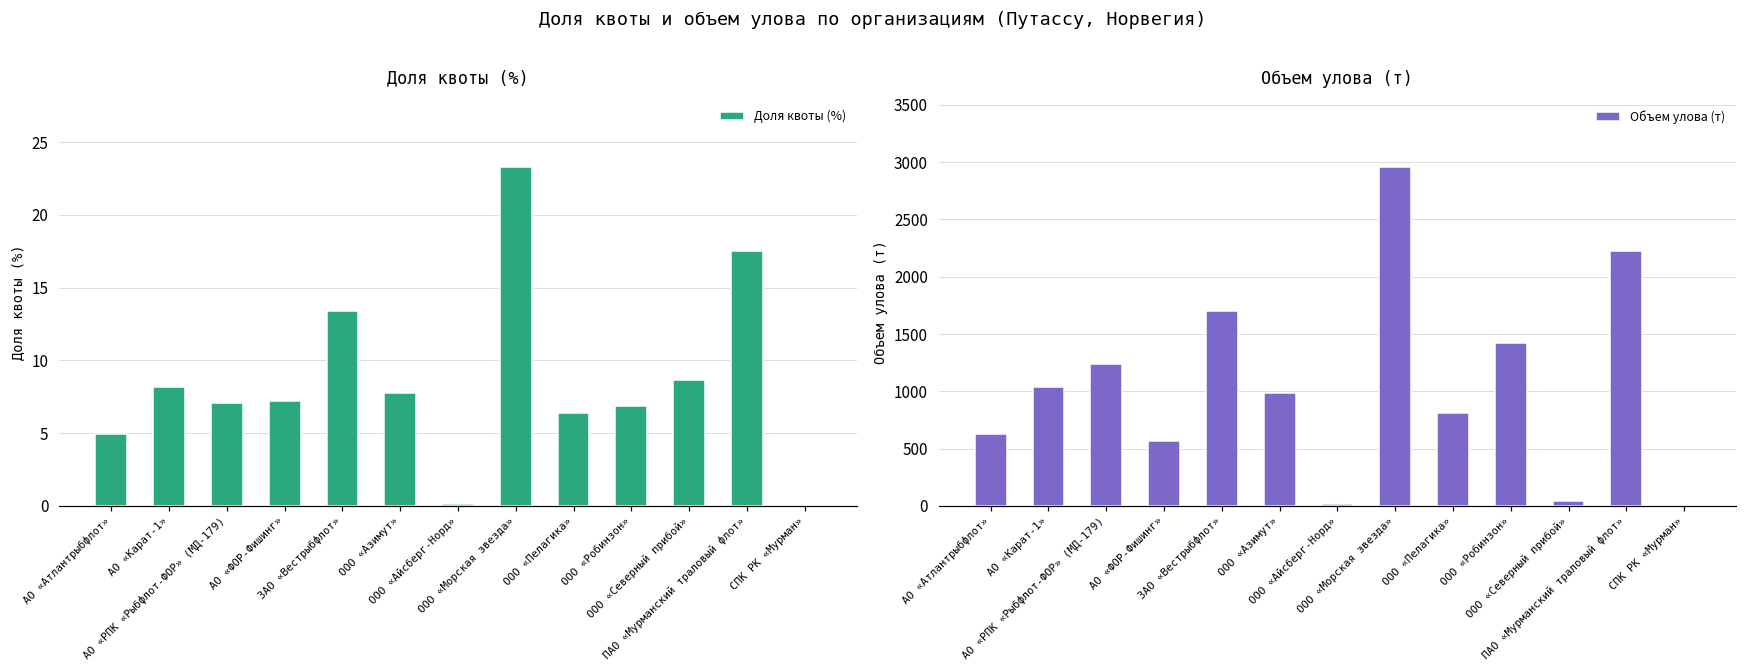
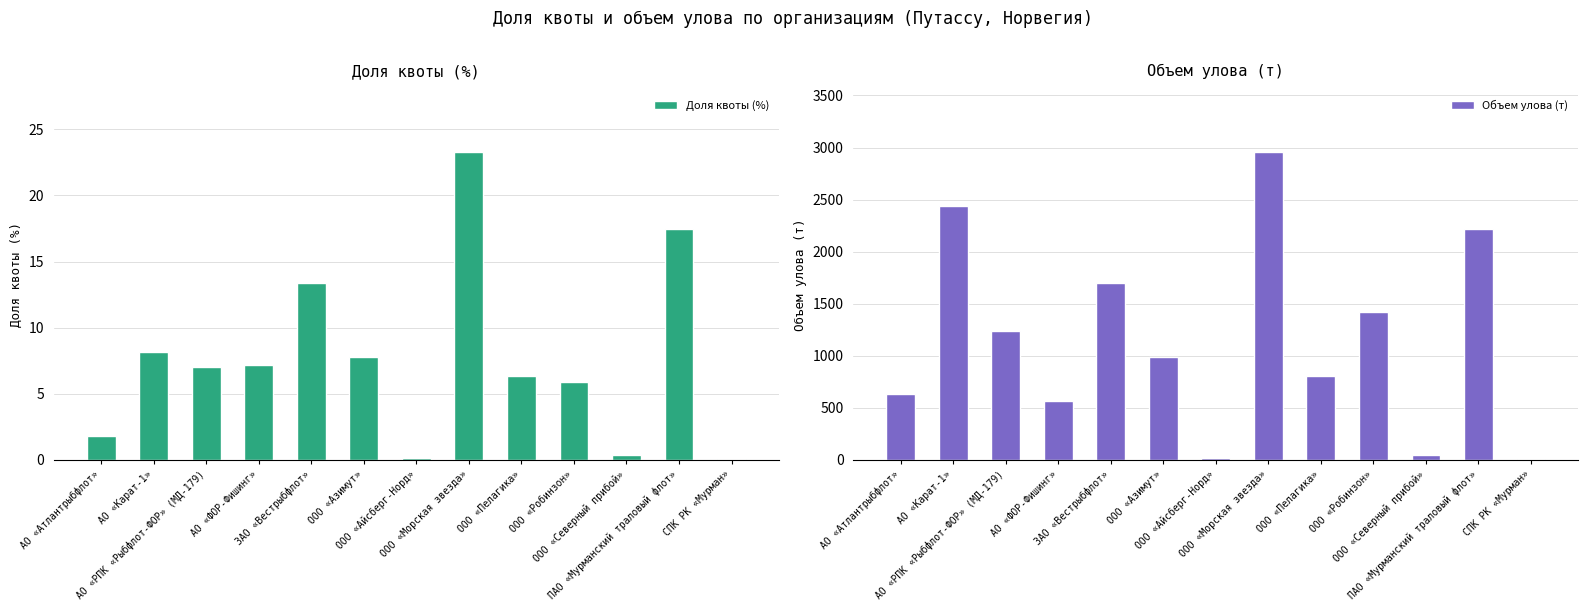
  {
    "Доля квоты (%)": {
-     "АО «Атлантрыбфлот»": 5.0,
+     "АО «Атлантрыбфлот»": 1.8,
      "АО «Карат-1»": 8.1,
      "АО «РПК «Рыбфлот-ФОР» (МД-179)": 7.0,
      "АО «ФОР-Фишинг»": 7.2,
      "ЗАО «Вестрыбфлот»": 13.4,
      "ООО «Азимут»": 7.8,
      "ООО «Морская звезда»": 23.3,
      "ООО «Пелагика»": 6.4,
-     "ООО «Робинзон»": 6.9,
-     "ООО «Северный прибой»": 8.7,
+     "ООО «Робинзон»": 5.9,
+     "ООО «Северный прибой»": 0.3,
      "ПАО «Мурманский траловый флот»": 17.5
    },
    "Объем улова (т)": {
      "АО «Атлантрыбфлот»": 630,
-     "АО «Карат-1»": 1030,
+     "АО «Карат-1»": 2440,
      "АО «РПК «Рыбфлот-ФОР» (МД-179)": 1240,
      "АО «ФОР-Фишинг»": 570,
      "ЗАО «Вестрыбфлот»": 1700,
      "ООО «Азимут»": 990,
      "ООО «Морская звезда»": 2960,
      "ООО «Пелагика»": 810,
      "ООО «Робинзон»": 1420,
      "ООО «Северный прибой»": 40,
      "ПАО «Мурманский траловый флот»": 2220
    }
  }
